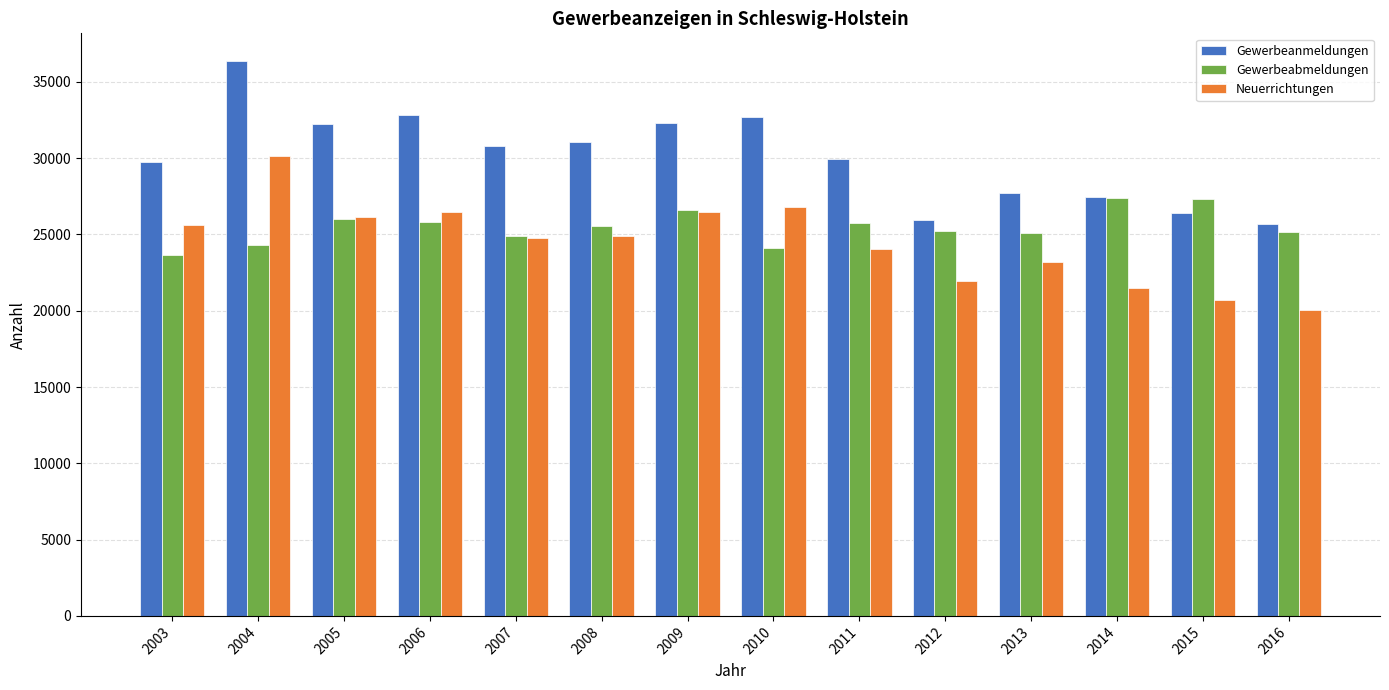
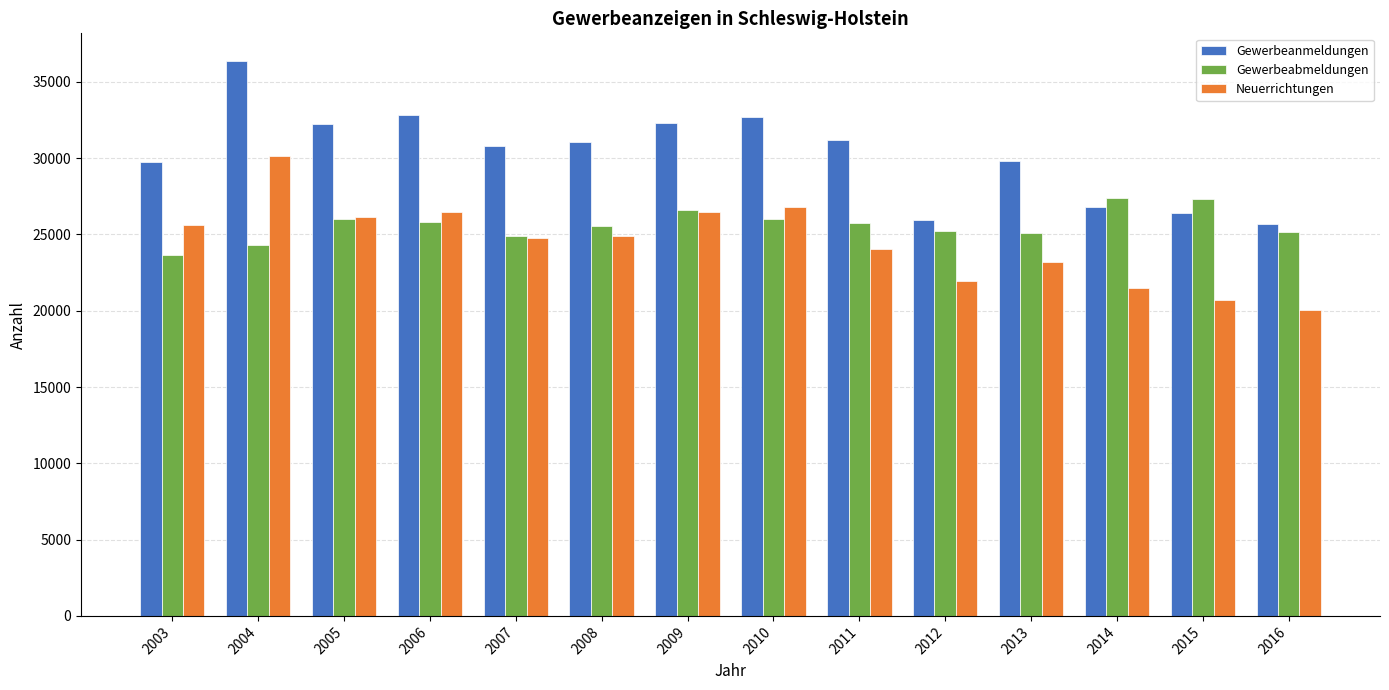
  {
    "Gewerbeanmeldungen": {
      "2003": 29800,
      "2004": 36400,
      "2005": 32200,
      "2006": 32800,
      "2007": 30800,
      "2008": 31100,
      "2009": 32300,
      "2010": 32700,
-     "2011": 30000,
+     "2011": 31200,
      "2012": 26000,
-     "2013": 27700,
-     "2014": 27400,
+     "2013": 29800,
+     "2014": 26800,
      "2015": 26400,
      "2016": 25700
    },
    "Gewerbeabmeldungen": {
      "2003": 23700,
      "2004": 24300,
      "2005": 26000,
      "2006": 25800,
      "2007": 24900,
      "2008": 25500,
      "2009": 26600,
-     "2010": 24100,
+     "2010": 26000,
      "2011": 25700,
      "2012": 25200,
      "2013": 25100,
      "2014": 27400,
      "2015": 27300,
      "2016": 25200
    },
    "Neuerrichtungen": {
      "2003": 25600,
      "2004": 30100,
      "2005": 26100,
      "2006": 26400,
      "2007": 24800,
      "2008": 24900,
      "2009": 26500,
      "2010": 26800,
      "2011": 24100,
      "2012": 21900,
      "2013": 23200,
      "2014": 21500,
      "2015": 20700,
      "2016": 20100
    }
  }
